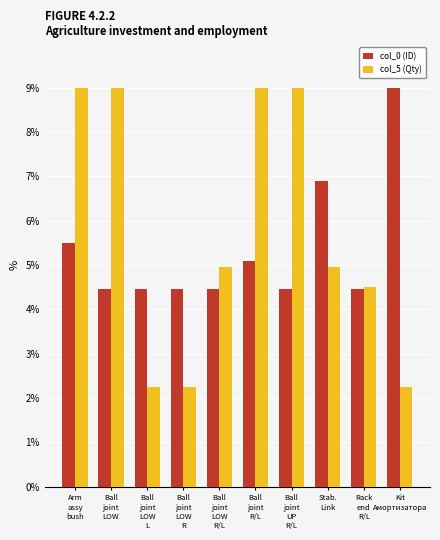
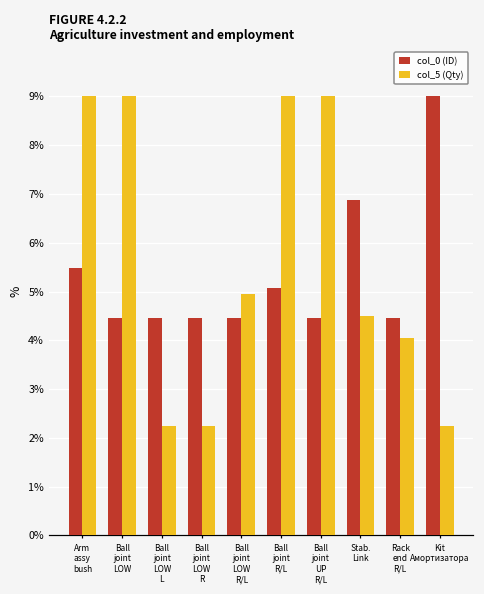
  {
    "col_0 (ID)": {
      "Arm assy bush": "5.5%",
      "Ball joint LOW": "4.5%",
      "Ball joint LOW L": "4.5%",
      "Ball joint LOW R": "4.5%",
      "Ball joint LOW R/L": "4.5%",
      "Ball joint R/L": "5.1%",
      "Ball joint UP R/L": "4.5%",
      "Stab. Link": "6.9%",
      "Rack end R/L": "4.5%",
      "Kit Амортизатора": "9.0%"
    },
    "col_5 (Qty)": {
      "Arm assy bush": "9.0%",
      "Ball joint LOW": "9.0%",
      "Ball joint LOW L": "2.3%",
      "Ball joint LOW R": "2.3%",
      "Ball joint LOW R/L": "5.0%",
      "Ball joint R/L": "9.0%",
      "Ball joint UP R/L": "9.0%",
-     "Stab. Link": "5.0%",
-     "Rack end R/L": "4.5%",
+     "Stab. Link": "4.5%",
+     "Rack end R/L": "4.1%",
      "Kit Амортизатора": "2.3%"
    }
  }
